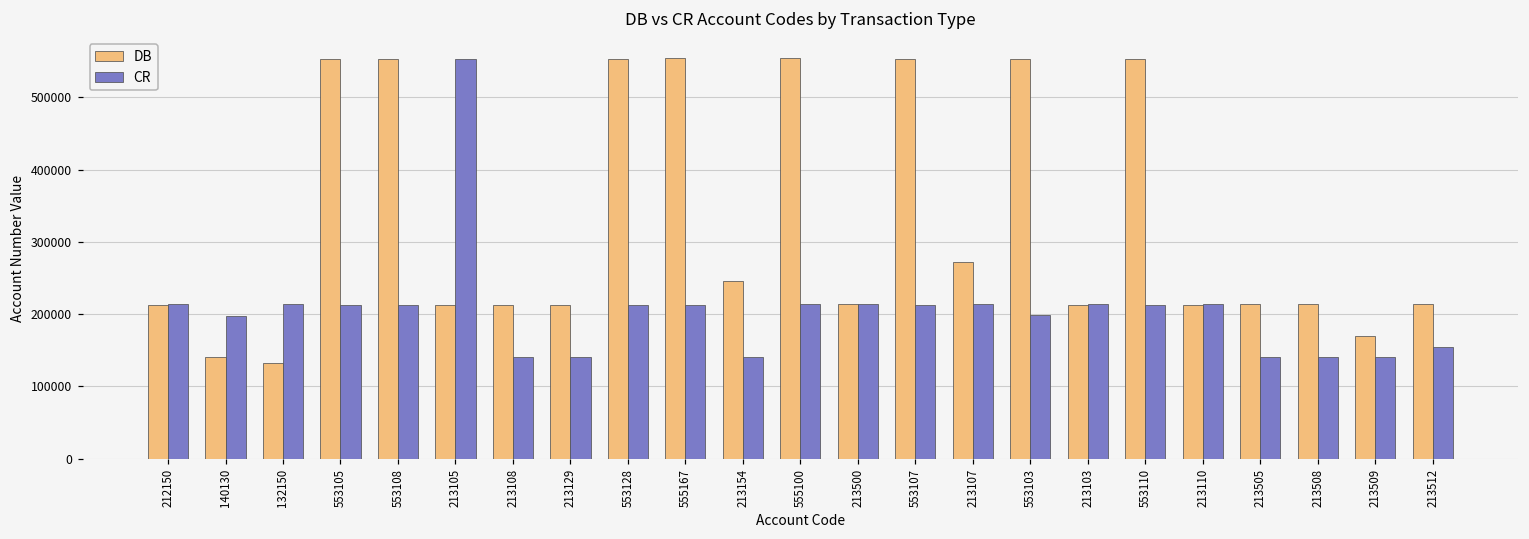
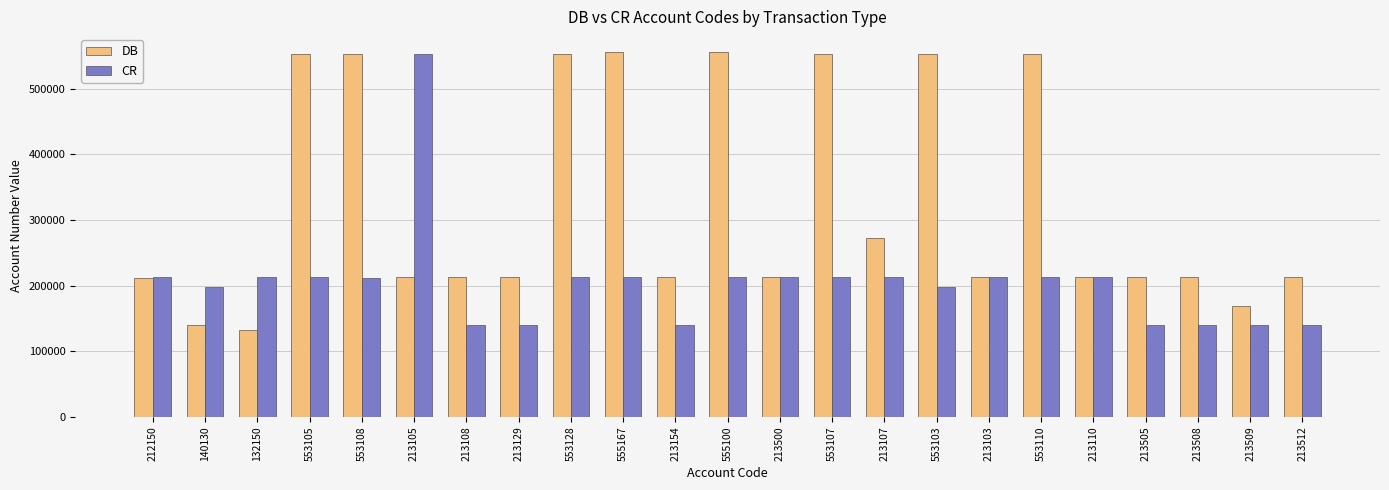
  {
    "DB": {
      "212150": 210000,
      "140130": 140000,
      "132150": 130000,
      "553105": 550000,
      "553108": 550000,
      "213105": 210000,
      "213108": 210000,
      "213129": 210000,
      "553128": 550000,
      "555167": 560000,
-     "213154": 250000,
+     "213154": 210000,
      "555100": 560000,
      "213500": 210000,
      "553107": 550000,
      "213107": 270000,
      "553103": 550000,
      "213103": 210000,
      "553110": 550000,
      "213110": 210000,
      "213505": 210000,
      "213508": 210000,
      "213509": 170000,
      "213512": 210000
    },
    "CR": {
      "212150": 210000,
      "140130": 200000,
      "132150": 210000,
      "553105": 210000,
      "553108": 210000,
      "213105": 550000,
      "213108": 140000,
      "213129": 140000,
      "553128": 210000,
      "555167": 210000,
      "213154": 140000,
      "555100": 210000,
      "213500": 210000,
      "553107": 210000,
      "213107": 210000,
      "553103": 200000,
      "213103": 210000,
      "553110": 210000,
      "213110": 210000,
      "213505": 140000,
      "213508": 140000,
      "213509": 140000,
-     "213512": 150000
+     "213512": 140000
    }
  }
